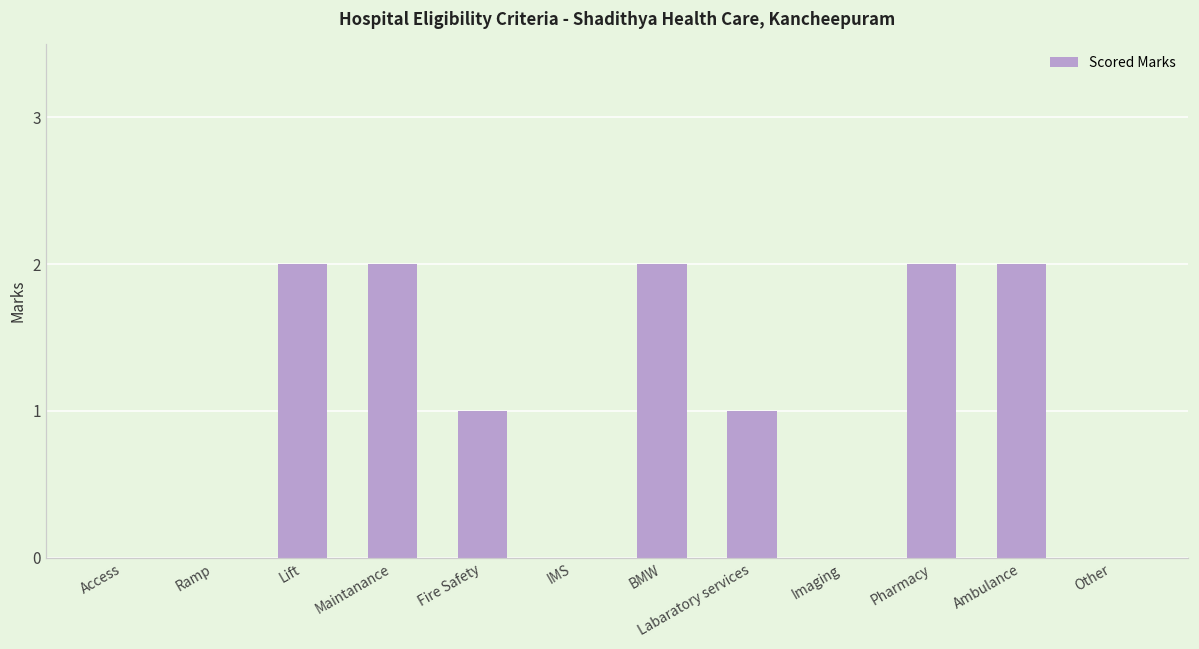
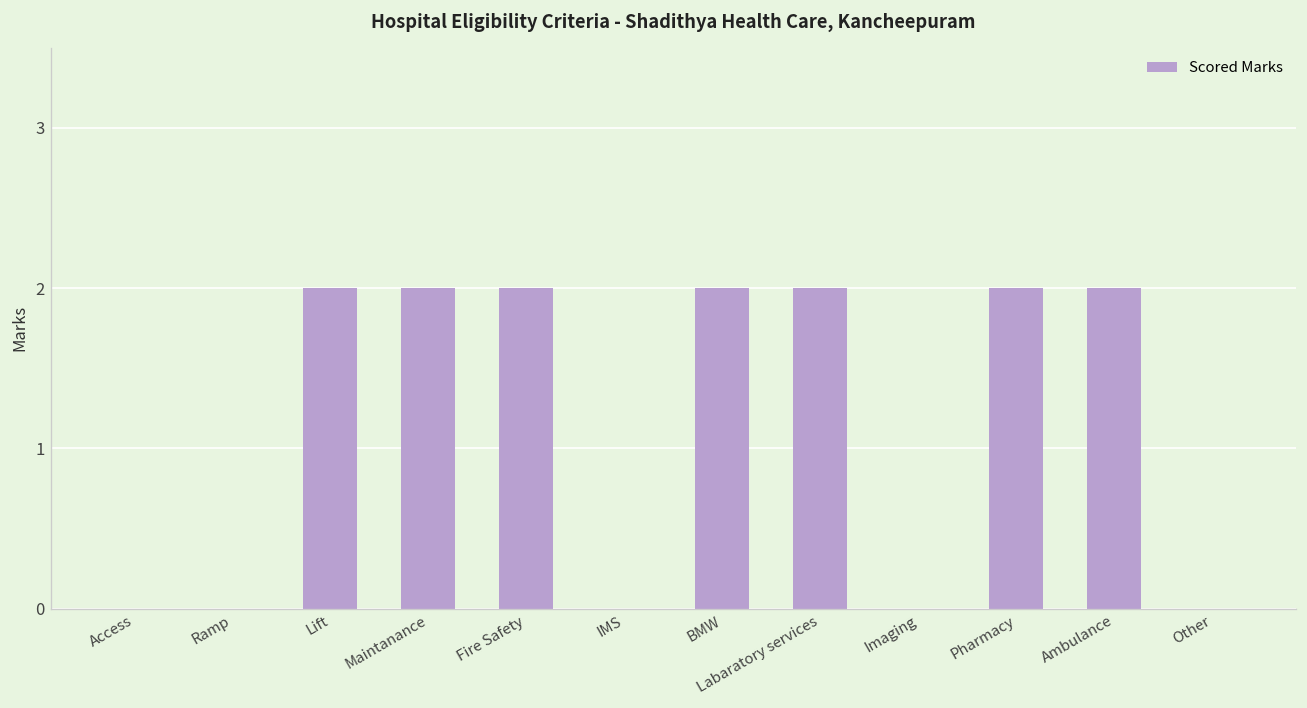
  {
    "Access": 0,
    "Ramp": 0,
    "Lift": 2,
    "Maintanance": 2,
-   "Fire Safety": 1,
+   "Fire Safety": 2,
    "IMS": 0,
    "BMW": 2,
-   "Labaratory services": 1,
+   "Labaratory services": 2,
    "Imaging": 0,
    "Pharmacy": 2,
    "Ambulance": 2,
    "Other": 0
  }
